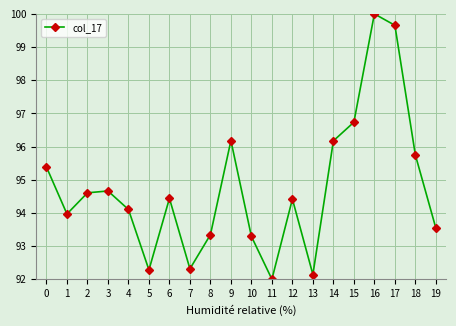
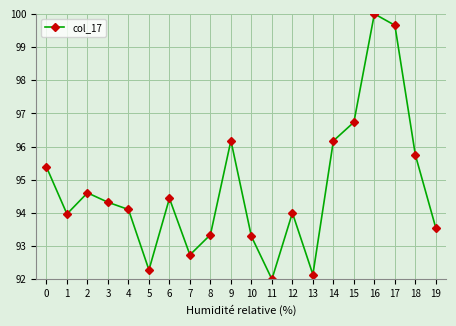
  {
    "0": 95.4,
    "1": 94.0,
    "2": 94.6,
-   "3": 94.7,
+   "3": 94.3,
    "4": 94.1,
    "5": 92.3,
    "6": 94.4,
-   "7": 92.3,
+   "7": 92.7,
    "8": 93.3,
    "9": 96.2,
    "10": 93.3,
    "11": 92.0,
-   "12": 94.4,
+   "12": 94.0,
    "13": 92.1,
    "14": 96.2,
    "15": 96.7,
    "16": 100.0,
    "17": 99.7,
    "18": 95.7,
    "19": 93.5
  }
